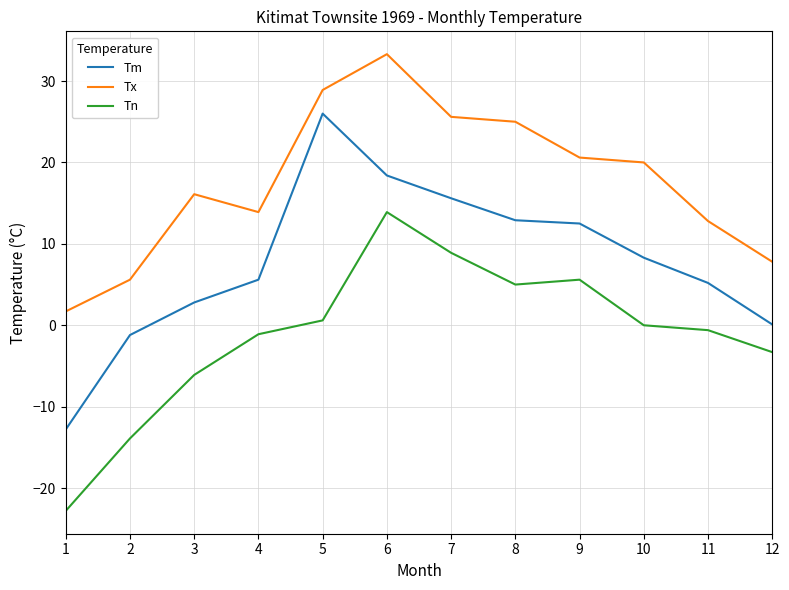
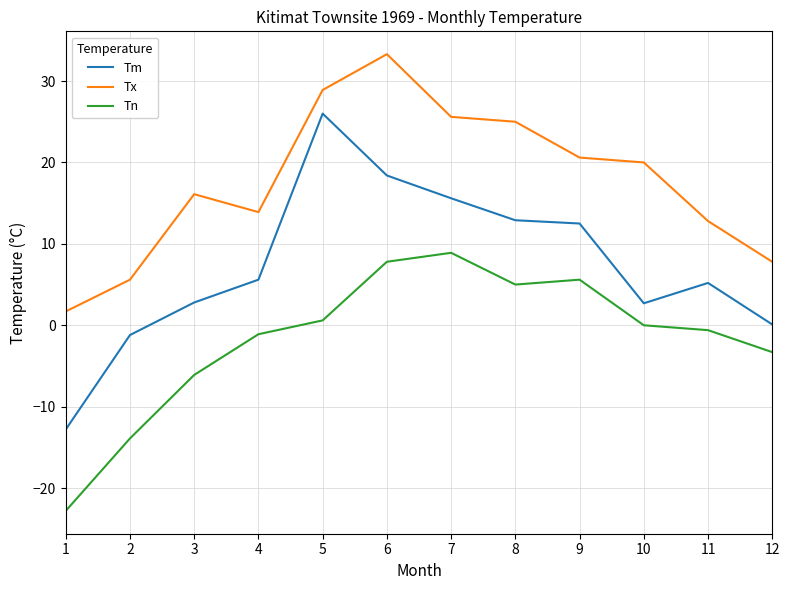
  {
    "Tm": {
      "1": -13,
      "2": -1,
      "3": 3,
      "4": 6,
      "5": 26,
      "6": 18,
      "7": 16,
      "8": 13,
      "9": 13,
-     "10": 8,
+     "10": 3,
      "11": 5,
      "12": 0
    },
    "Tx": {
      "1": 2,
      "2": 6,
      "3": 16,
      "4": 14,
      "5": 29,
      "6": 33,
      "7": 26,
      "8": 25,
      "9": 21,
      "10": 20,
      "11": 13,
      "12": 8
    },
    "Tn": {
      "1": -23,
      "2": -14,
      "3": -6,
      "4": -1,
      "5": 1,
-     "6": 14,
+     "6": 8,
      "7": 9,
      "8": 5,
      "9": 6,
      "10": 0,
      "11": -1,
      "12": -3
    }
  }
